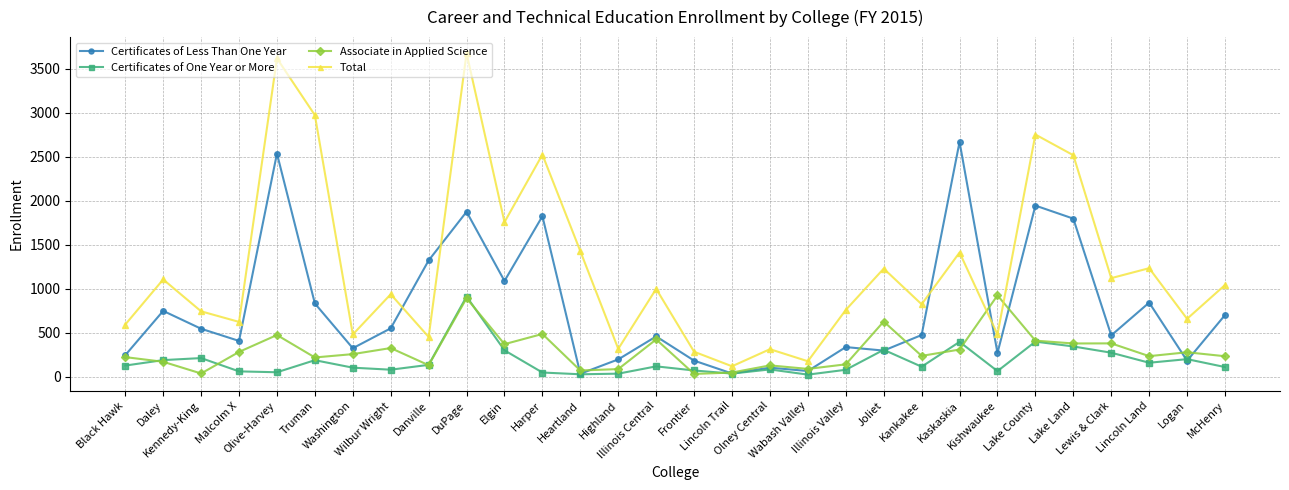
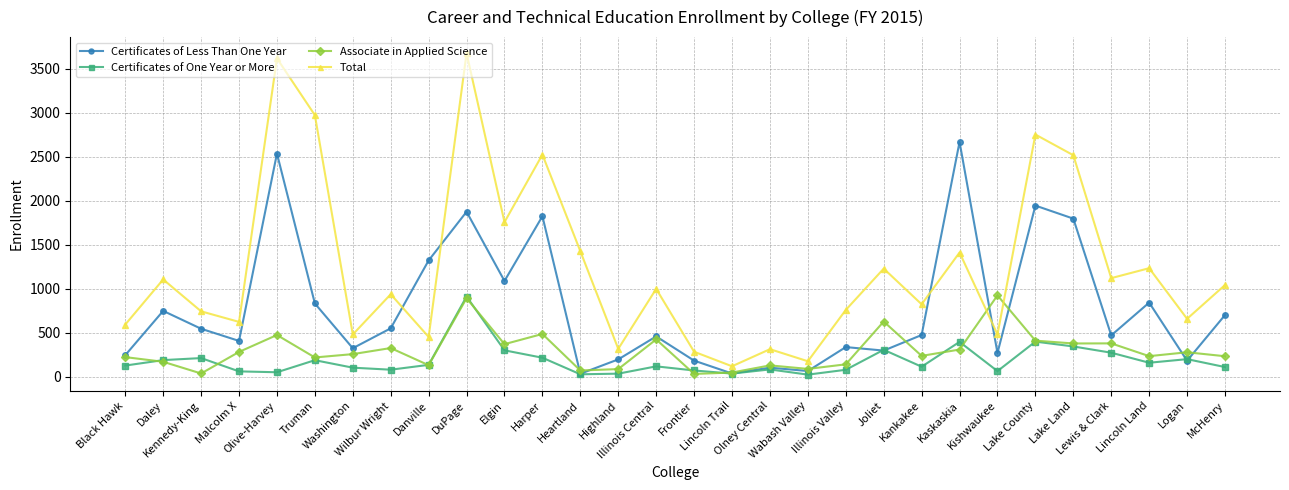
  {
    "Certificates of Less Than One Year": {
      "Daley": 700,
      "Kennedy-King": 500,
      "Malcolm X": 400,
      "Olive-Harvey": 2500,
      "Truman": 800,
      "Washington": 300,
      "Wilbur Wright": 500,
      "Danville": 1300,
      "DuPage": 1900,
      "Elgin": 1100,
      "Harper": 1800,
      "Highland": 200,
      "Illinois Central": 500,
      "Frontier": 200,
      "Illinois Valley": 300,
      "Kankakee": 500,
      "Kaskaskia": 2700,
      "Kishwaukee": 300,
      "Lake County": 1900,
      "Lake Land": 1800,
      "Lewis & Clark": 500,
      "Lincoln Land": 800,
      "McHenry": 700
    },
    "Certificates of One Year or More": {
      "Black Hawk": 100,
      "Kennedy-King": 200,
      "Malcolm X": 100,
      "Olive-Harvey": 100,
      "Truman": 200,
      "Washington": 100,
      "Wilbur Wright": 100,
      "Elgin": 300,
-     "Harper": 0,
+     "Harper": 200,
      "Highland": 0,
      "Illinois Central": 100,
      "Frontier": 100,
      "Wabash Valley": 0,
      "Illinois Valley": 100,
      "Kankakee": 100,
      "Kaskaskia": 400,
      "Kishwaukee": 100,
      "Lake Land": 300,
      "Lewis & Clark": 300,
      "Lincoln Land": 200,
      "McHenry": 100
    },
    "Associate in Applied Science": {
      "Kennedy-King": 0,
      "Malcolm X": 300,
      "Olive-Harvey": 500,
      "Truman": 200,
      "Washington": 300,
      "Wilbur Wright": 300,
      "Elgin": 400,
      "Harper": 500,
      "Heartland": 100,
      "Highland": 100,
      "Illinois Central": 400,
      "Frontier": 0,
      "Illinois Valley": 100,
      "Joliet": 600,
      "Kankakee": 200,
      "Kaskaskia": 300,
      "Kishwaukee": 900,
      "Lake Land": 400,
      "Lewis & Clark": 400,
      "Lincoln Land": 200,
      "Logan": 300,
      "McHenry": 200
    },
    "Total": {
      "Black Hawk": 600,
      "Daley": 1100,
      "Kennedy-King": 700,
      "Malcolm X": 600,
      "Truman": 3000,
      "Washington": 500,
      "Wilbur Wright": 900,
      "Danville": 500,
      "Elgin": 1800,
      "Harper": 2500,
      "Heartland": 1400,
      "Highland": 300,
      "Illinois Central": 1000,
      "Frontier": 300,
      "Lincoln Trail": 100,
      "Olney Central": 300,
      "Wabash Valley": 200,
      "Illinois Valley": 800,
      "Joliet": 1200,
      "Kankakee": 800,
      "Kaskaskia": 1400,
      "Kishwaukee": 500,
      "Lake County": 2800,
      "Lake Land": 2500,
      "Lewis & Clark": 1100,
      "Lincoln Land": 1200,
      "Logan": 700,
      "McHenry": 1000
    }
  }
